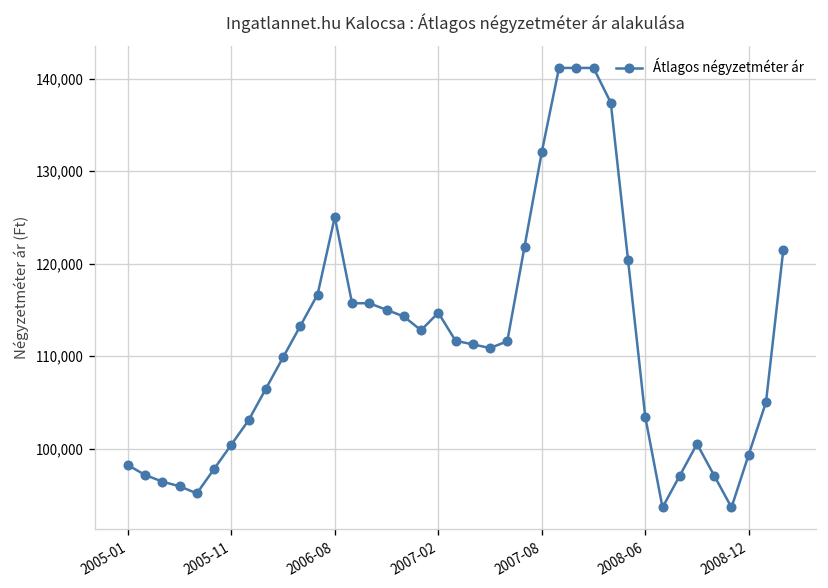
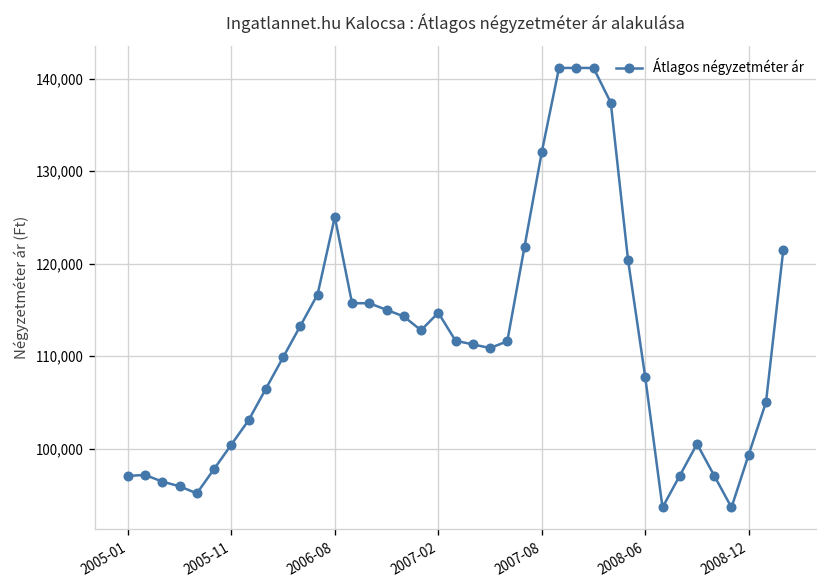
  {
-   "2005-01": "98,000",
+   "2005-01": "97,000",
    "2005-11": "100,000",
    "2006-08": "125,000",
    "2007-02": "115,000",
    "2007-08": "132,000",
-   "2008-06": "103,000",
+   "2008-06": "108,000",
    "2008-12": "99,000"
  }
